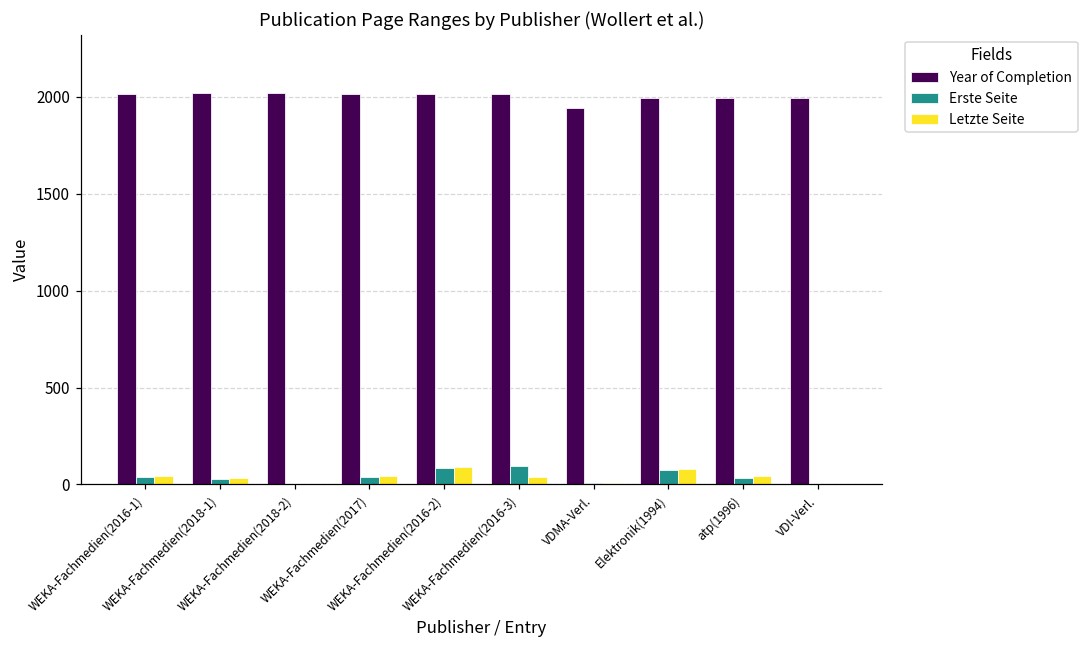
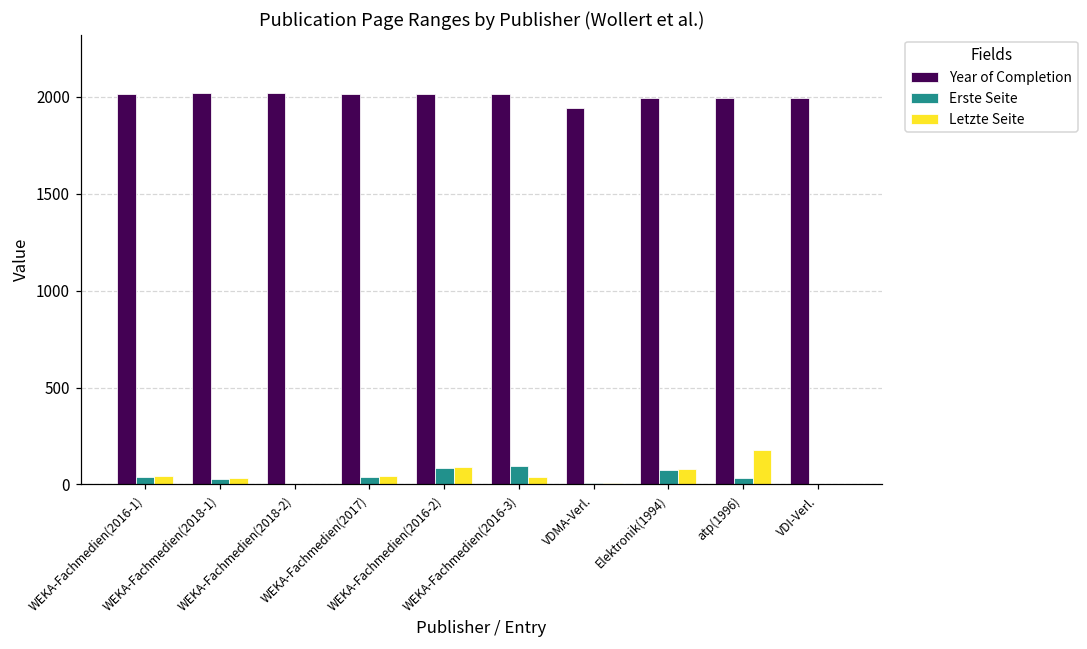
  {
    "Year of Completion": {
      "WEKA-Fachmedien(2016-1)": 2020,
      "WEKA-Fachmedien(2018-1)": 2020,
      "WEKA-Fachmedien(2018-2)": 2020,
      "WEKA-Fachmedien(2017)": 2020,
      "WEKA-Fachmedien(2016-2)": 2020,
      "WEKA-Fachmedien(2016-3)": 2020,
      "VDMA-Verl.": 1940,
      "Elektronik(1994)": 1990,
      "atp(1996)": 2000,
      "VDI-Verl.": 2000
    },
    "Erste Seite": {
      "WEKA-Fachmedien(2016-1)": 40,
      "WEKA-Fachmedien(2018-1)": 30,
      "WEKA-Fachmedien(2018-2)": 0,
      "WEKA-Fachmedien(2017)": 40,
      "WEKA-Fachmedien(2016-2)": 90,
      "WEKA-Fachmedien(2016-3)": 100,
      "Elektronik(1994)": 80,
      "atp(1996)": 30,
      "VDI-Verl.": 0
    },
    "Letzte Seite": {
      "WEKA-Fachmedien(2016-1)": 50,
      "WEKA-Fachmedien(2018-1)": 30,
      "WEKA-Fachmedien(2018-2)": 0,
      "WEKA-Fachmedien(2017)": 40,
      "WEKA-Fachmedien(2016-2)": 90,
      "WEKA-Fachmedien(2016-3)": 40,
      "Elektronik(1994)": 80,
-     "atp(1996)": 40,
+     "atp(1996)": 180,
      "VDI-Verl.": 0
    }
  }
